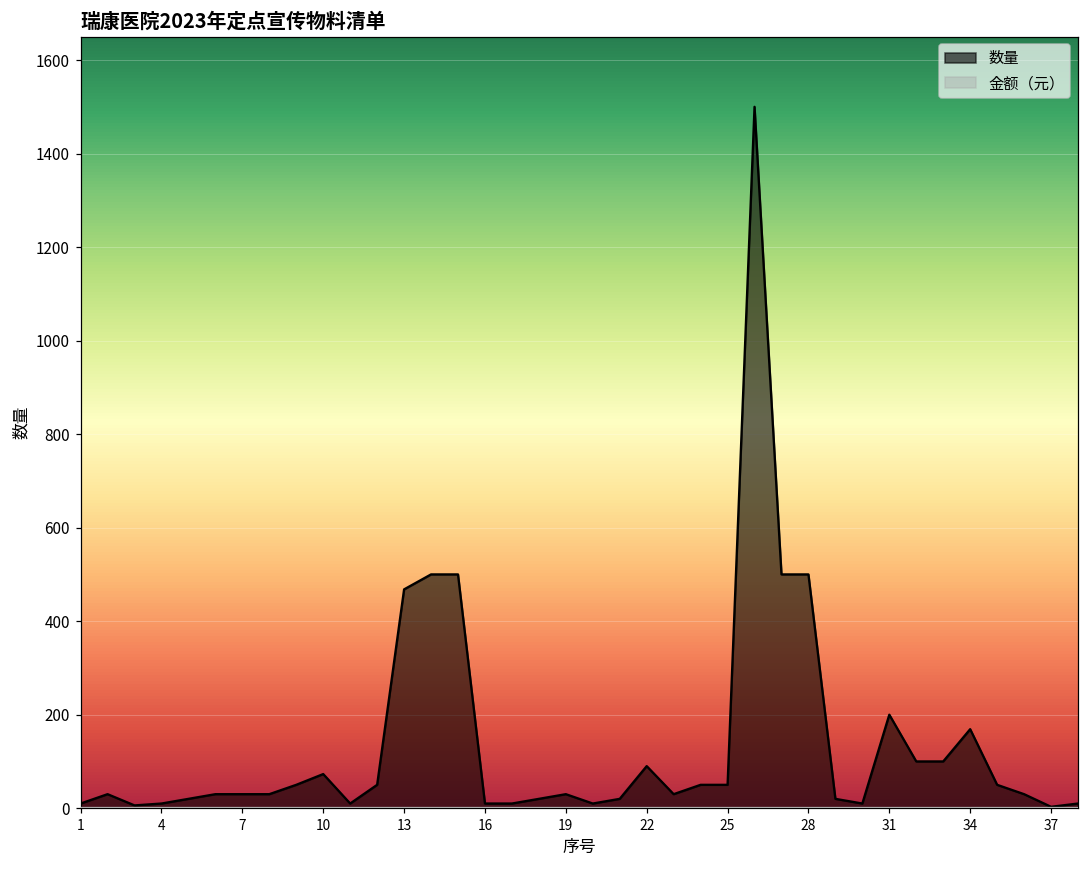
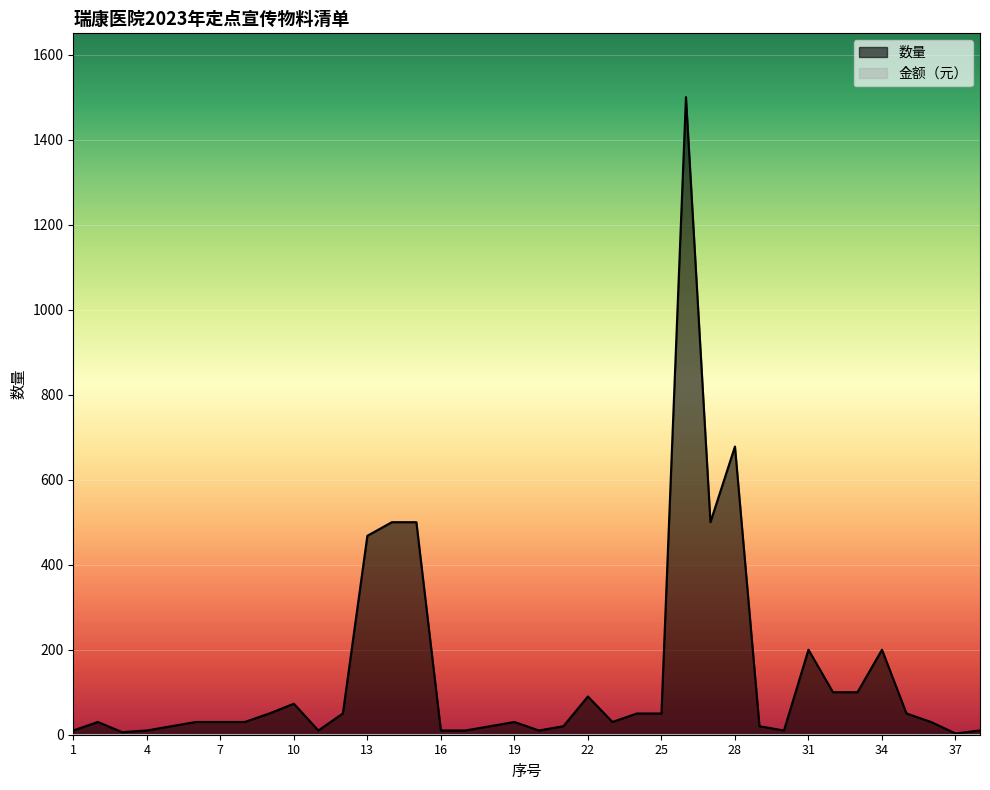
  {
    "数量": {
      "1": 10,
      "4": 10,
      "7": 30,
      "10": 70,
      "13": 470,
      "16": 10,
      "19": 30,
      "22": 90,
      "25": 50,
-     "28": 500,
+     "28": 680,
      "31": 200,
-     "34": 170
+     "34": 200
    },
    "金额（元）": {
      "1": 0,
      "4": 0,
      "7": 0,
      "10": 0,
      "13": 0,
      "16": 0,
      "19": 0,
      "22": 0,
      "25": 0,
      "28": 0,
      "31": 0,
      "34": 0
    }
  }
